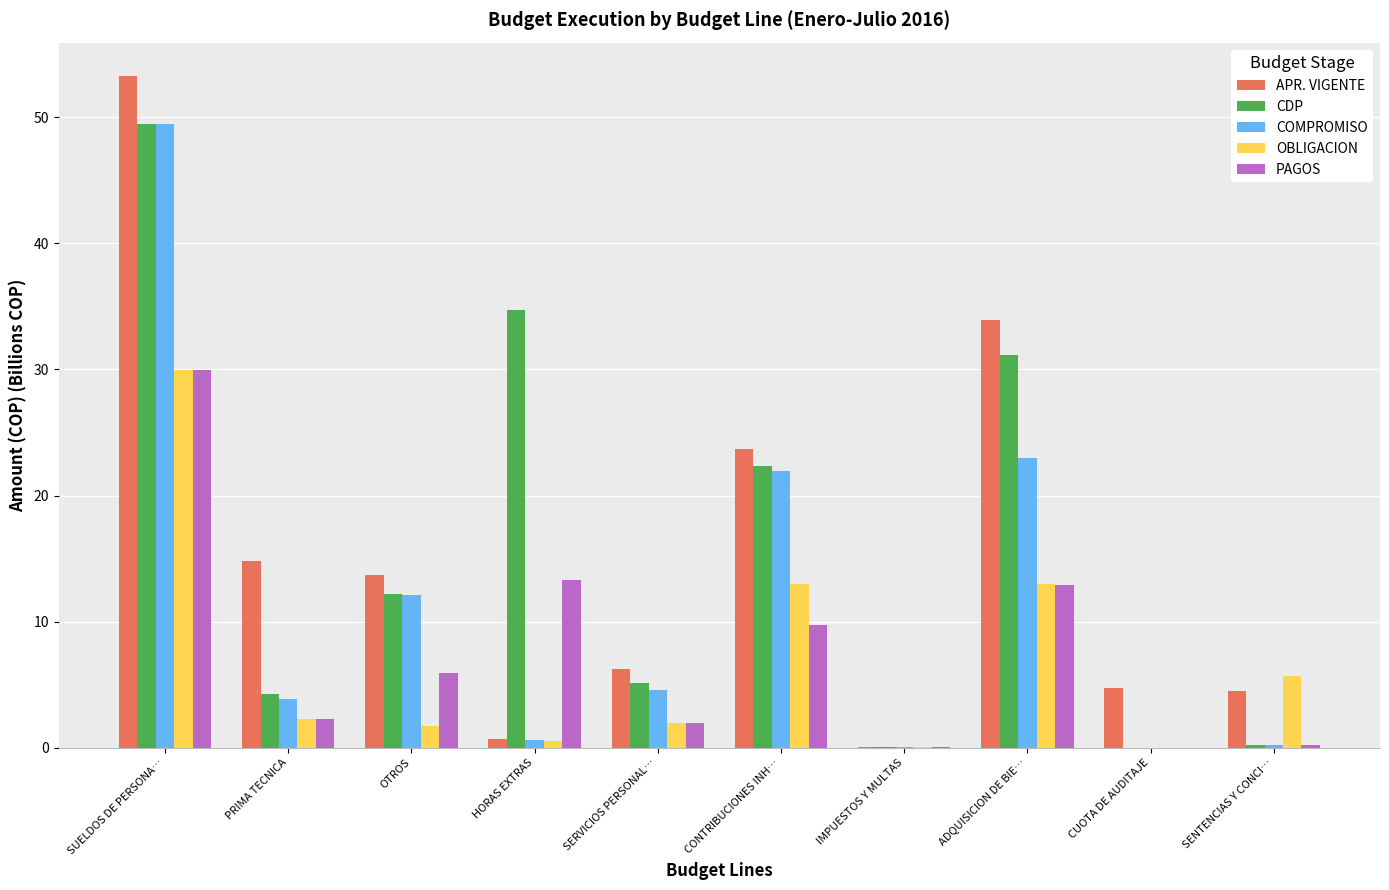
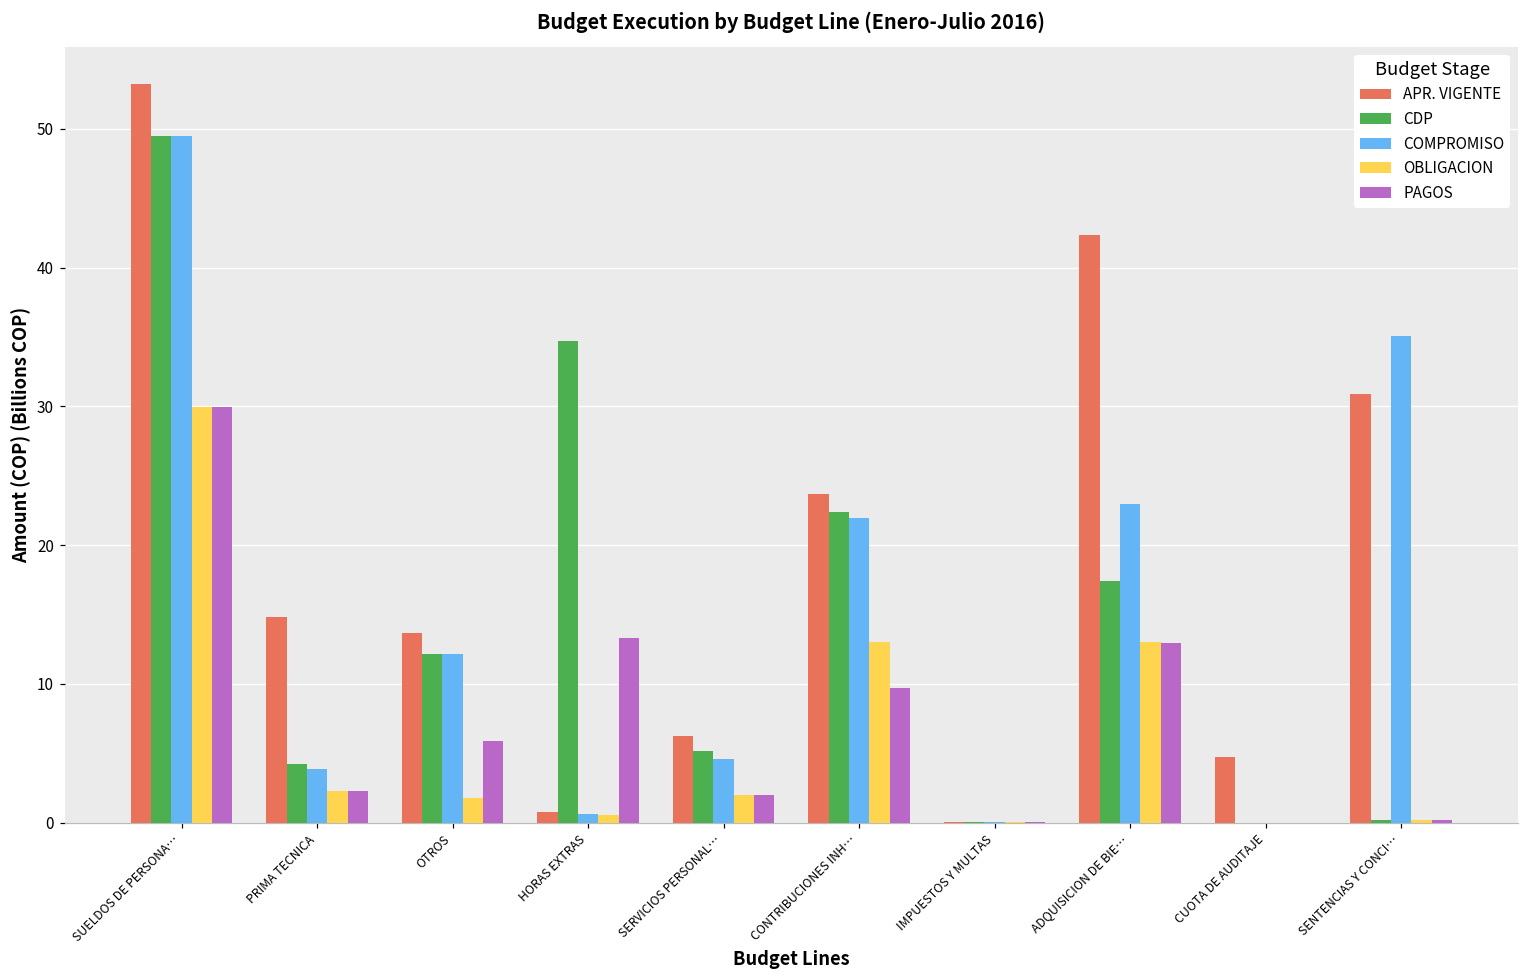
  {
    "APR. VIGENTE": {
      "SUELDOS DE PERSONA…": 53.3,
      "PRIMA TECNICA": 14.8,
      "OTROS": 13.7,
      "HORAS EXTRAS": 0.7,
      "SERVICIOS PERSONAL…": 6.3,
      "CONTRIBUCIONES INH…": 23.7,
-     "ADQUISICION DE BIE…": 33.9,
+     "ADQUISICION DE BIE…": 42.4,
      "CUOTA DE AUDITAJE": 4.7,
-     "SENTENCIAS Y CONCI…": 4.5
+     "SENTENCIAS Y CONCI…": 30.9
    },
    "CDP": {
      "SUELDOS DE PERSONA…": 49.5,
      "PRIMA TECNICA": 4.2,
      "OTROS": 12.2,
      "HORAS EXTRAS": 34.7,
      "SERVICIOS PERSONAL…": 5.2,
      "CONTRIBUCIONES INH…": 22.4,
-     "ADQUISICION DE BIE…": 31.2,
+     "ADQUISICION DE BIE…": 17.4,
      "CUOTA DE AUDITAJE": 0.0,
      "SENTENCIAS Y CONCI…": 0.2
    },
    "COMPROMISO": {
      "SUELDOS DE PERSONA…": 49.5,
      "PRIMA TECNICA": 3.8,
      "OTROS": 12.1,
      "HORAS EXTRAS": 0.6,
      "SERVICIOS PERSONAL…": 4.6,
      "CONTRIBUCIONES INH…": 22.0,
      "ADQUISICION DE BIE…": 23.0,
      "CUOTA DE AUDITAJE": 0.0,
-     "SENTENCIAS Y CONCI…": 0.2
+     "SENTENCIAS Y CONCI…": 35.1
    },
    "OBLIGACION": {
      "SUELDOS DE PERSONA…": 30.0,
      "PRIMA TECNICA": 2.3,
      "OTROS": 1.7,
      "HORAS EXTRAS": 0.5,
      "SERVICIOS PERSONAL…": 2.0,
      "CONTRIBUCIONES INH…": 13.0,
      "ADQUISICION DE BIE…": 13.0,
      "CUOTA DE AUDITAJE": 0.0,
-     "SENTENCIAS Y CONCI…": 5.7
+     "SENTENCIAS Y CONCI…": 0.2
    },
    "PAGOS": {
      "SUELDOS DE PERSONA…": 30.0,
      "PRIMA TECNICA": 2.3,
      "OTROS": 5.9,
      "HORAS EXTRAS": 13.3,
      "SERVICIOS PERSONAL…": 2.0,
      "CONTRIBUCIONES INH…": 9.7,
      "ADQUISICION DE BIE…": 12.9,
      "CUOTA DE AUDITAJE": 0.0,
      "SENTENCIAS Y CONCI…": 0.2
    }
  }
